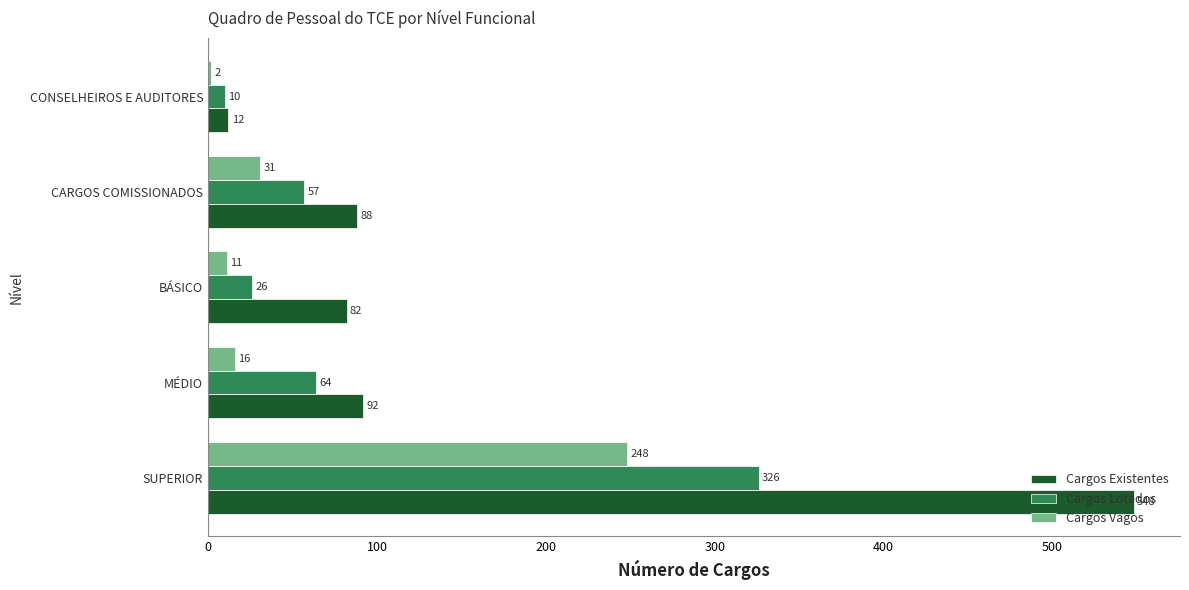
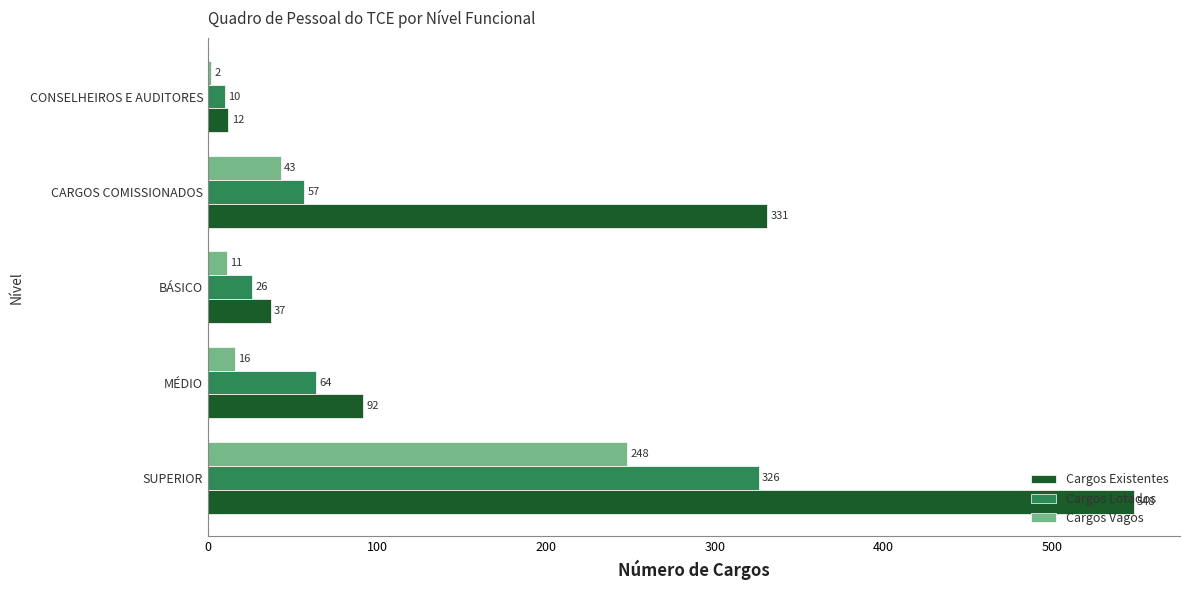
  {
    "Cargos Existentes": {
      "CONSELHEIROS E AUDITORES": 12,
-     "CARGOS COMISSIONADOS": 88,
-     "BÁSICO": 82,
+     "CARGOS COMISSIONADOS": 331,
+     "BÁSICO": 37,
      "MÉDIO": 92,
      "SUPERIOR": 548
    },
    "Cargos Vagos": {
      "CONSELHEIROS E AUDITORES": 2,
-     "CARGOS COMISSIONADOS": 31,
+     "CARGOS COMISSIONADOS": 43,
      "BÁSICO": 11,
      "MÉDIO": 16,
      "SUPERIOR": 248
    }
  }
